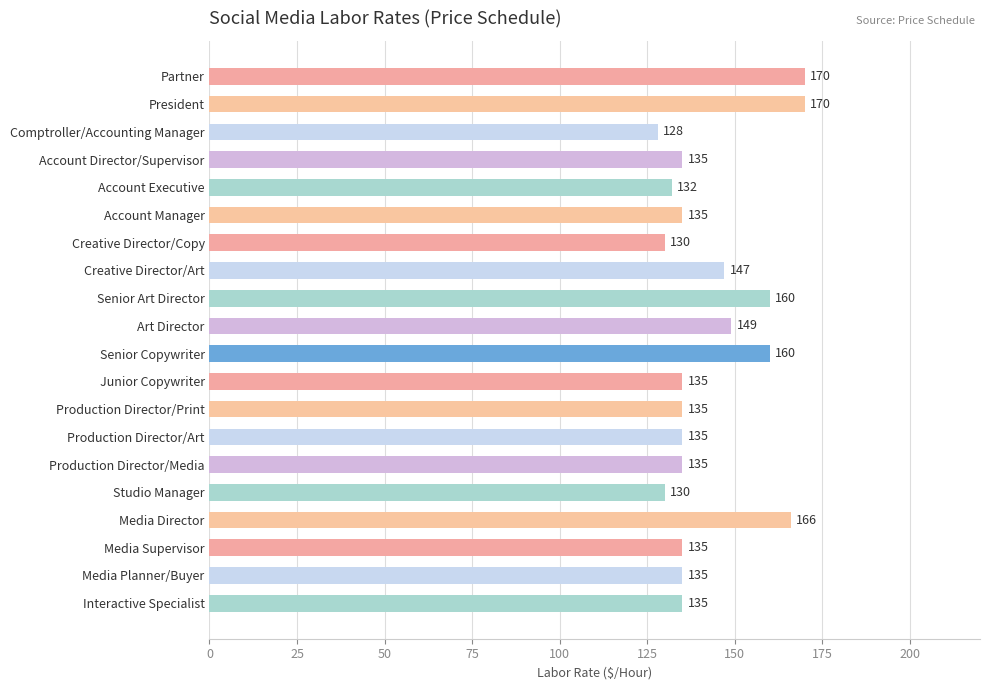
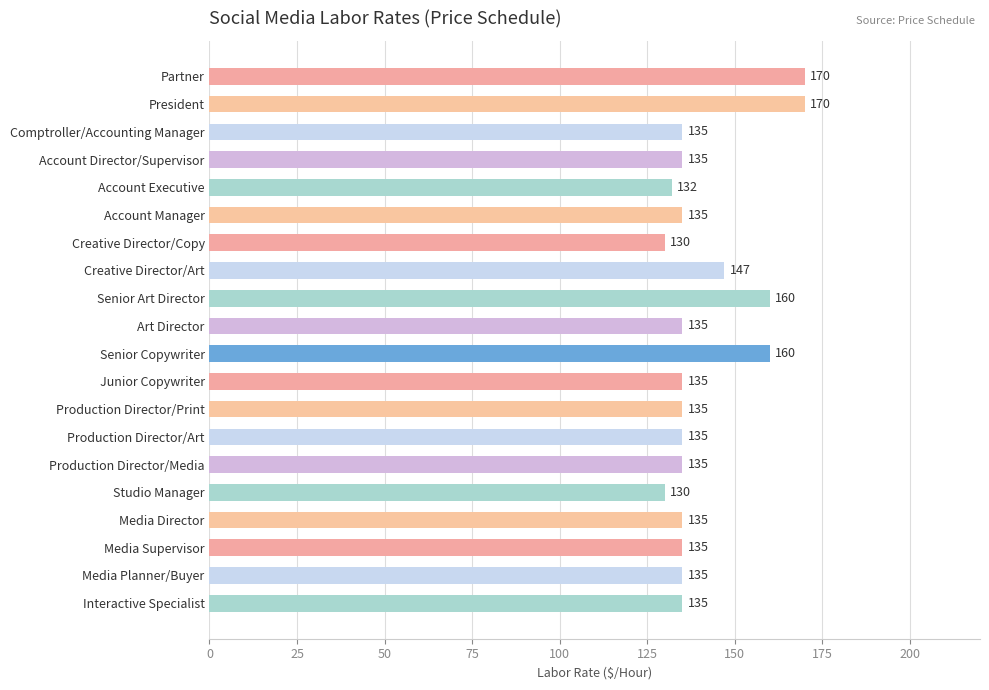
  {
    "Partner": 170,
    "President": 170,
-   "Comptroller/Accounting Manager": 128,
+   "Comptroller/Accounting Manager": 135,
    "Account Director/Supervisor": 135,
    "Account Executive": 132,
    "Account Manager": 135,
    "Creative Director/Copy": 130,
    "Creative Director/Art": 147,
    "Senior Art Director": 160,
-   "Art Director": 149,
+   "Art Director": 135,
    "Senior Copywriter": 160,
    "Junior Copywriter": 135,
    "Production Director/Print": 135,
    "Production Director/Art": 135,
    "Production Director/Media": 135,
    "Studio Manager": 130,
-   "Media Director": 166,
+   "Media Director": 135,
    "Media Supervisor": 135,
    "Media Planner/Buyer": 135,
    "Interactive Specialist": 135
  }
